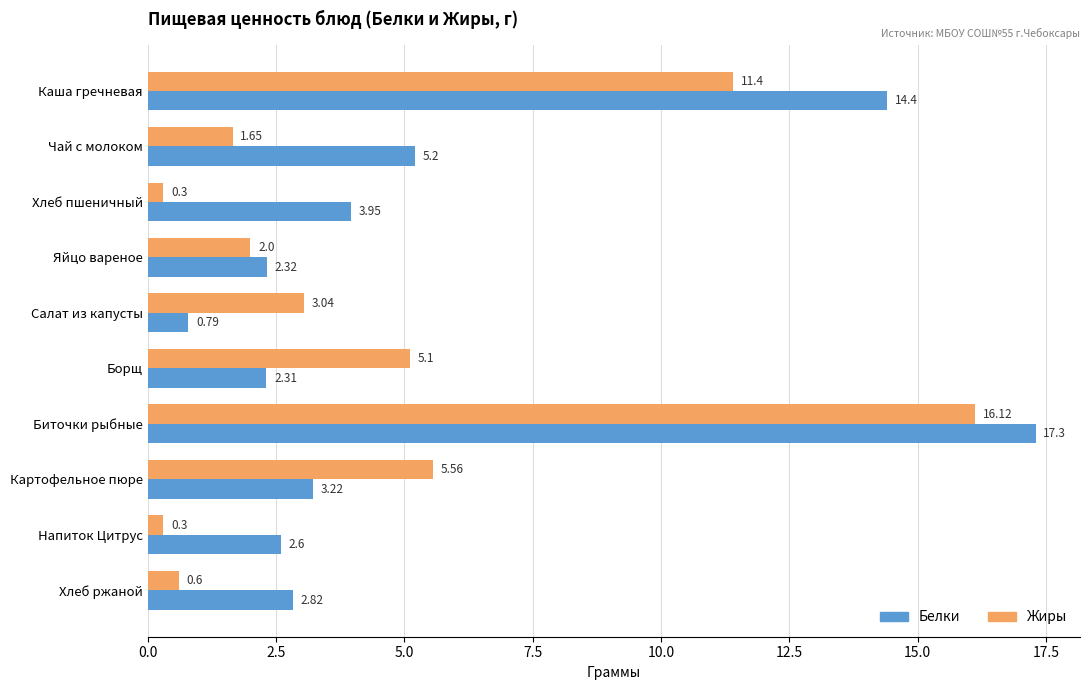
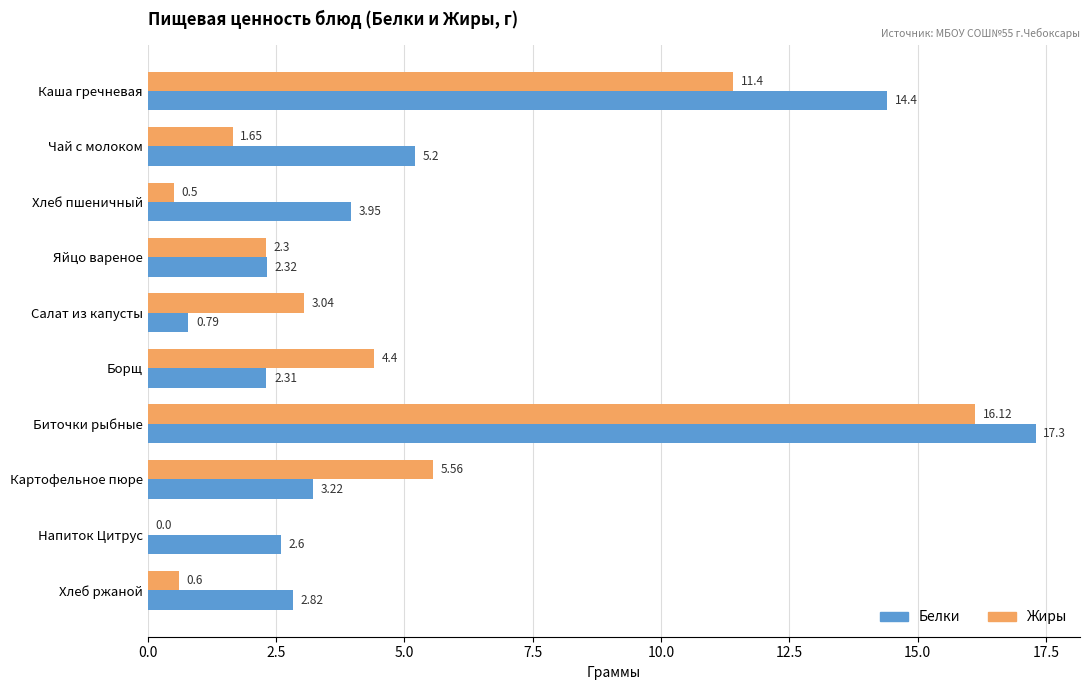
  {
    "Белки": {
      "Каша гречневая": 14.4,
      "Чай с молоком": 5.2,
      "Хлеб пшеничный": 3.95,
      "Яйцо вареное": 2.32,
      "Салат из капусты": 0.79,
      "Борщ": 2.31,
      "Биточки рыбные": 17.3,
      "Картофельное пюре": 3.22,
      "Напиток Цитрус": 2.6,
      "Хлеб ржаной": 2.82
    },
    "Жиры": {
      "Каша гречневая": 11.4,
      "Чай с молоком": 1.65,
-     "Хлеб пшеничный": 0.3,
-     "Яйцо вареное": 2.0,
+     "Хлеб пшеничный": 0.5,
+     "Яйцо вареное": 2.3,
      "Салат из капусты": 3.04,
-     "Борщ": 5.1,
+     "Борщ": 4.4,
      "Биточки рыбные": 16.12,
      "Картофельное пюре": 5.56,
-     "Напиток Цитрус": 0.3,
+     "Напиток Цитрус": 0.0,
      "Хлеб ржаной": 0.6
    }
  }
